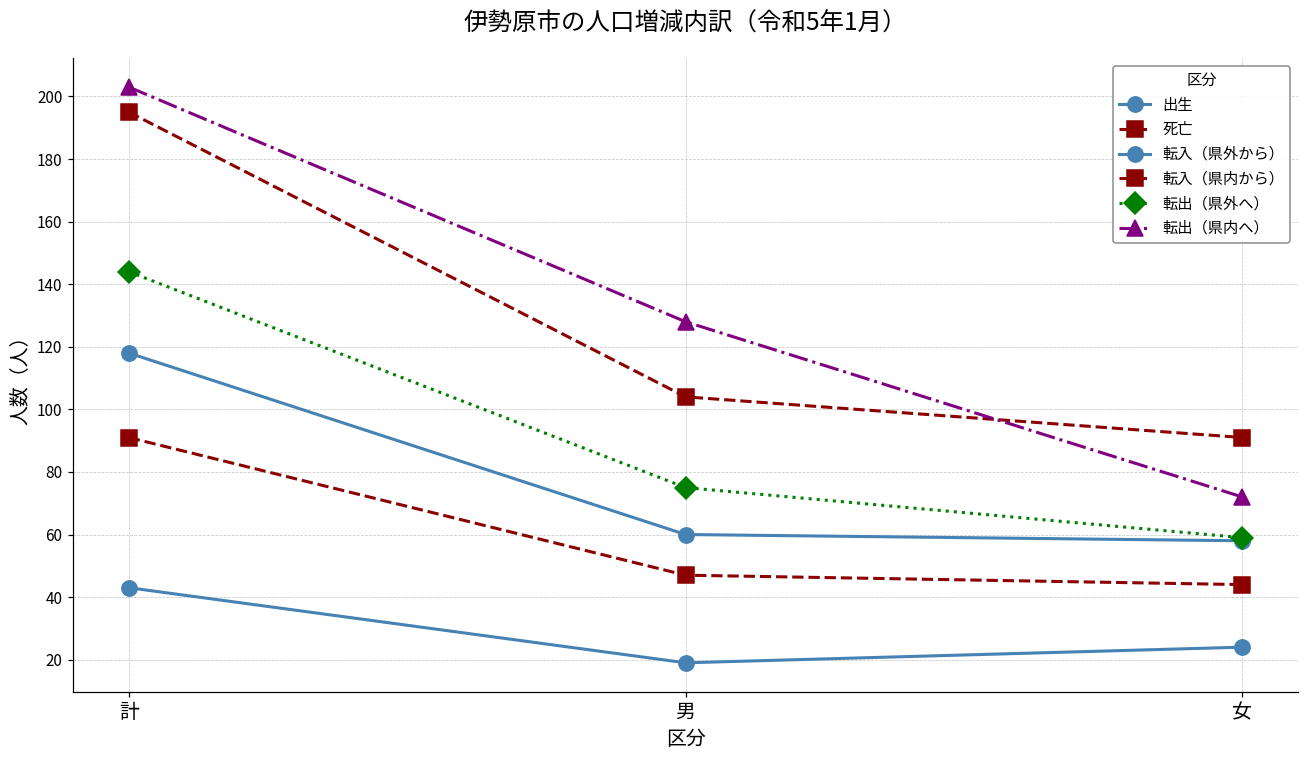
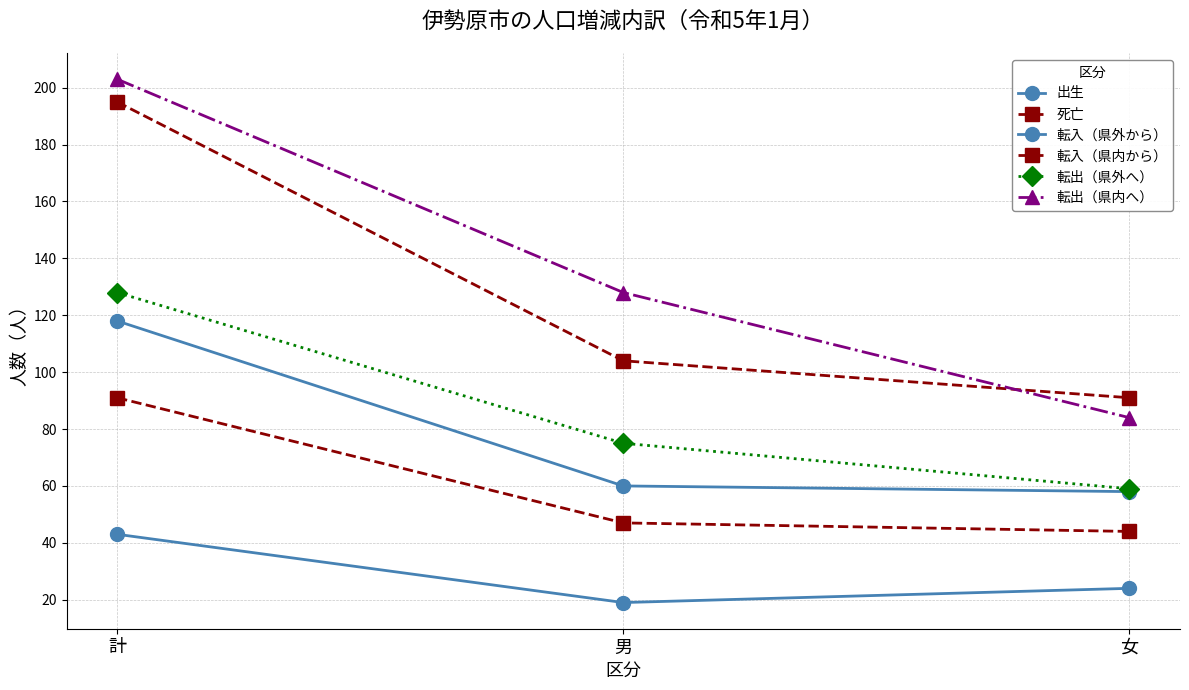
  {
    "転出（県外へ）": {
-     "計": 144,
+     "計": 128,
      "男": 75,
      "女": 59
    },
    "転出（県内へ）": {
      "計": 203,
      "男": 128,
-     "女": 72
+     "女": 84
    }
  }
